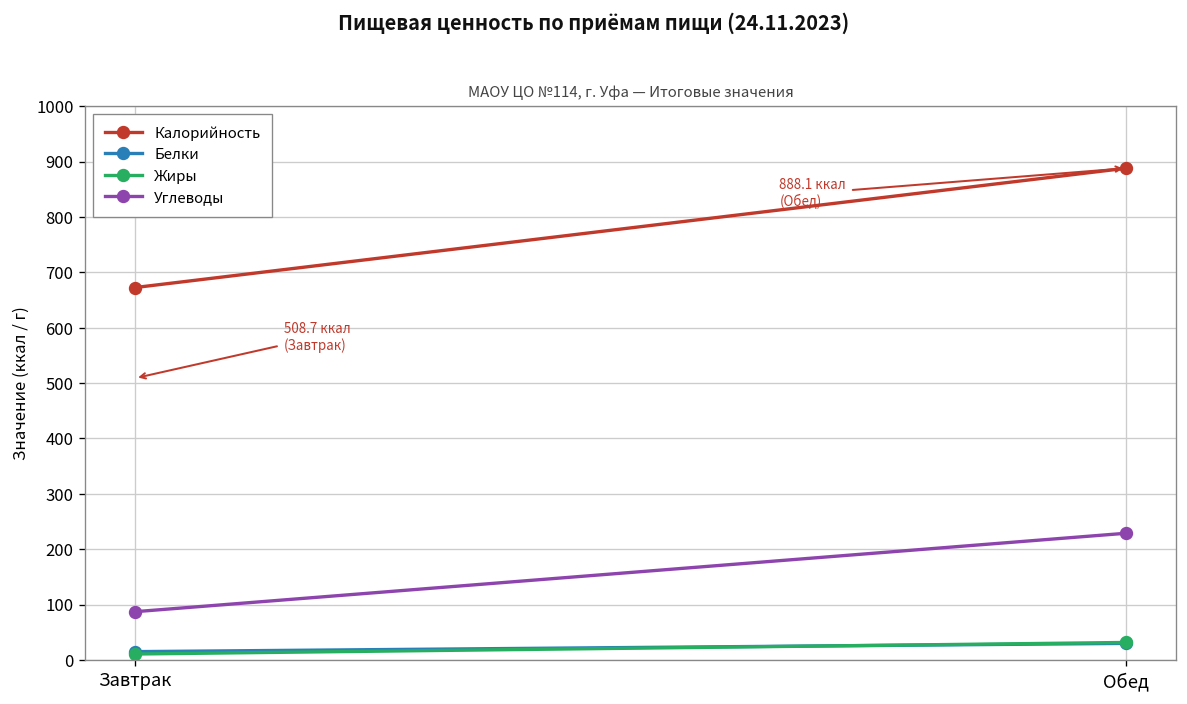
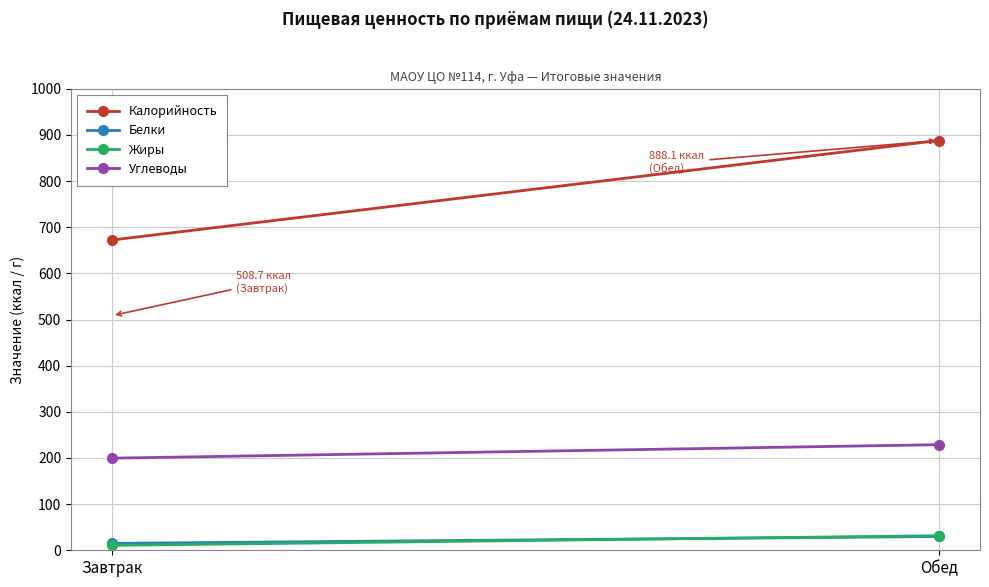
  {
    "Калорийность": {
      "Обед": 888.1
    },
    "Углеводы": {
-     "Завтрак": 90,
+     "Завтрак": 200,
      "Обед": 230
    }
  }
